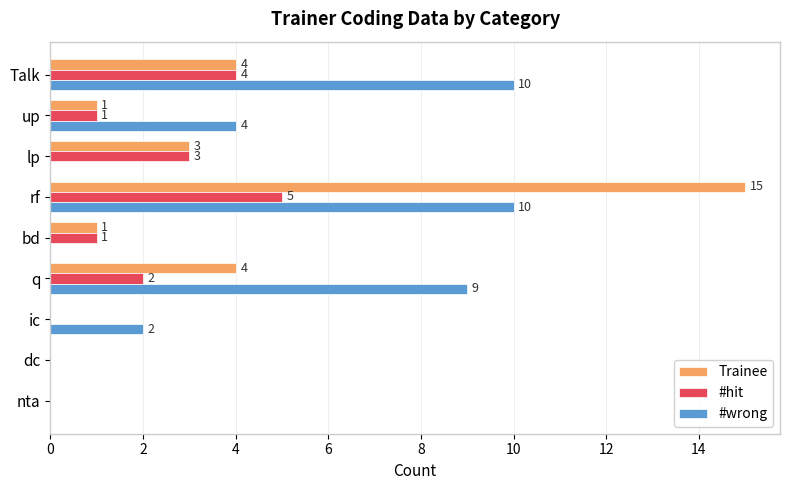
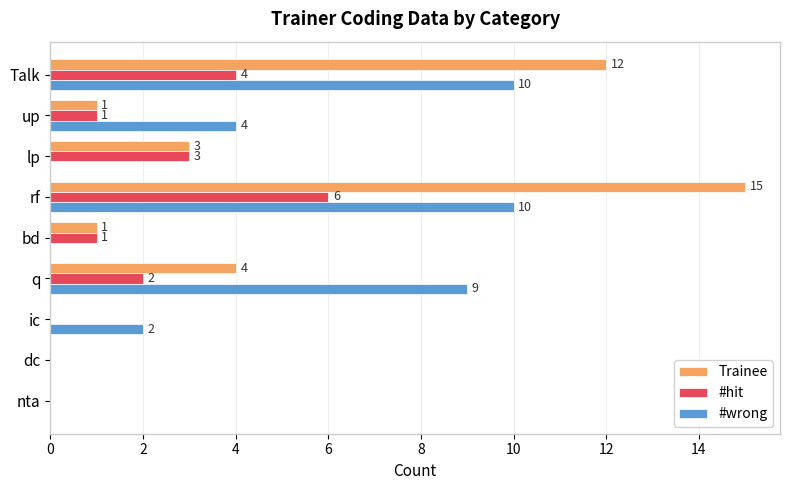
  {
    "Trainee": {
-     "Talk": 4,
+     "Talk": 12,
      "rf": 15,
      "q": 4
    },
    "#hit": {
      "Talk": 4,
-     "rf": 5,
+     "rf": 6,
      "q": 2
    },
    "#wrong": {
      "Talk": 10,
      "up": 4,
      "rf": 10,
      "q": 9,
      "ic": 2
    }
  }
